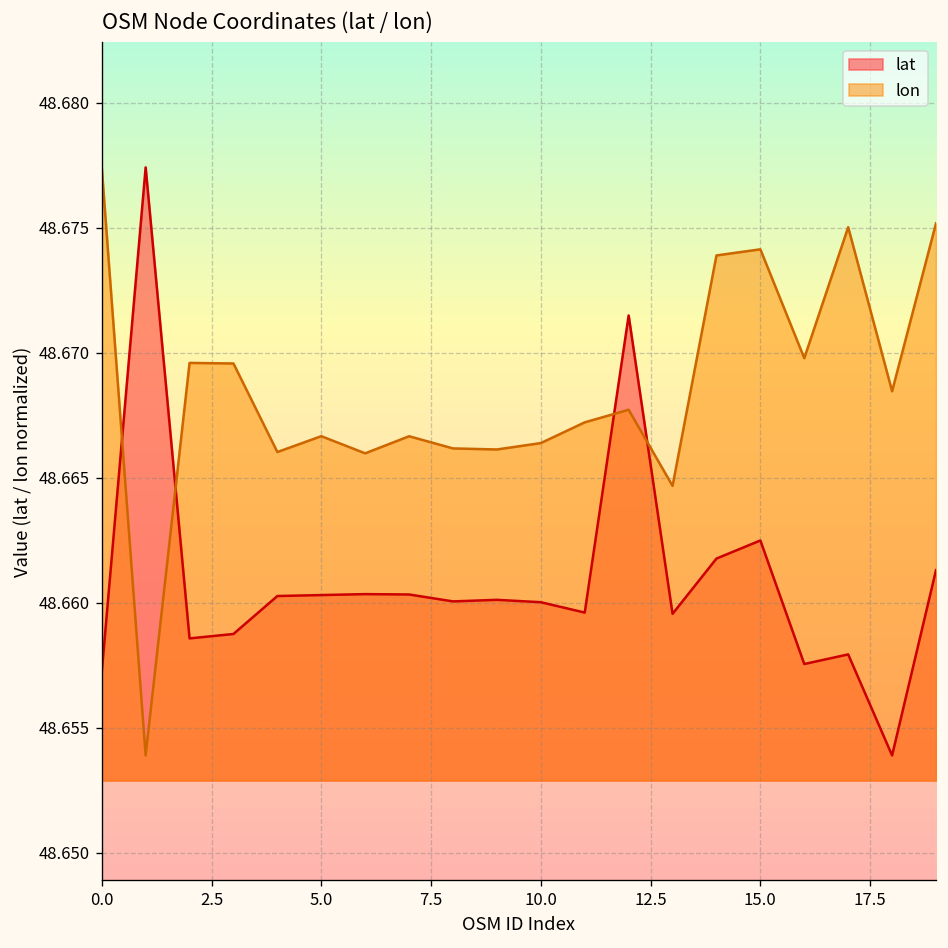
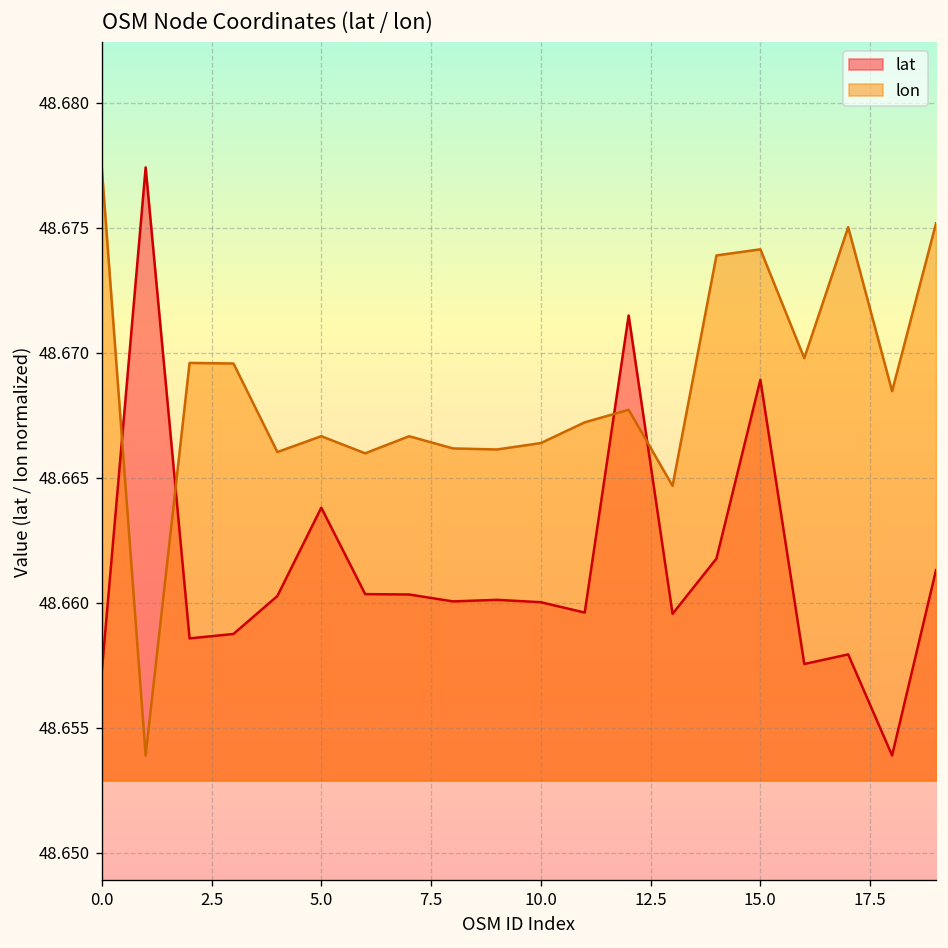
  {
    "lat": {
      "0.0": 48.6572,
-     "5.0": 48.6603,
+     "5.0": 48.6638,
      "10.0": 48.6600,
-     "15.0": 48.6625
+     "15.0": 48.6689
    },
    "lon": {
      "0.0": 48.6774,
      "5.0": 48.6667,
      "10.0": 48.6664,
      "15.0": 48.6741
    }
  }
